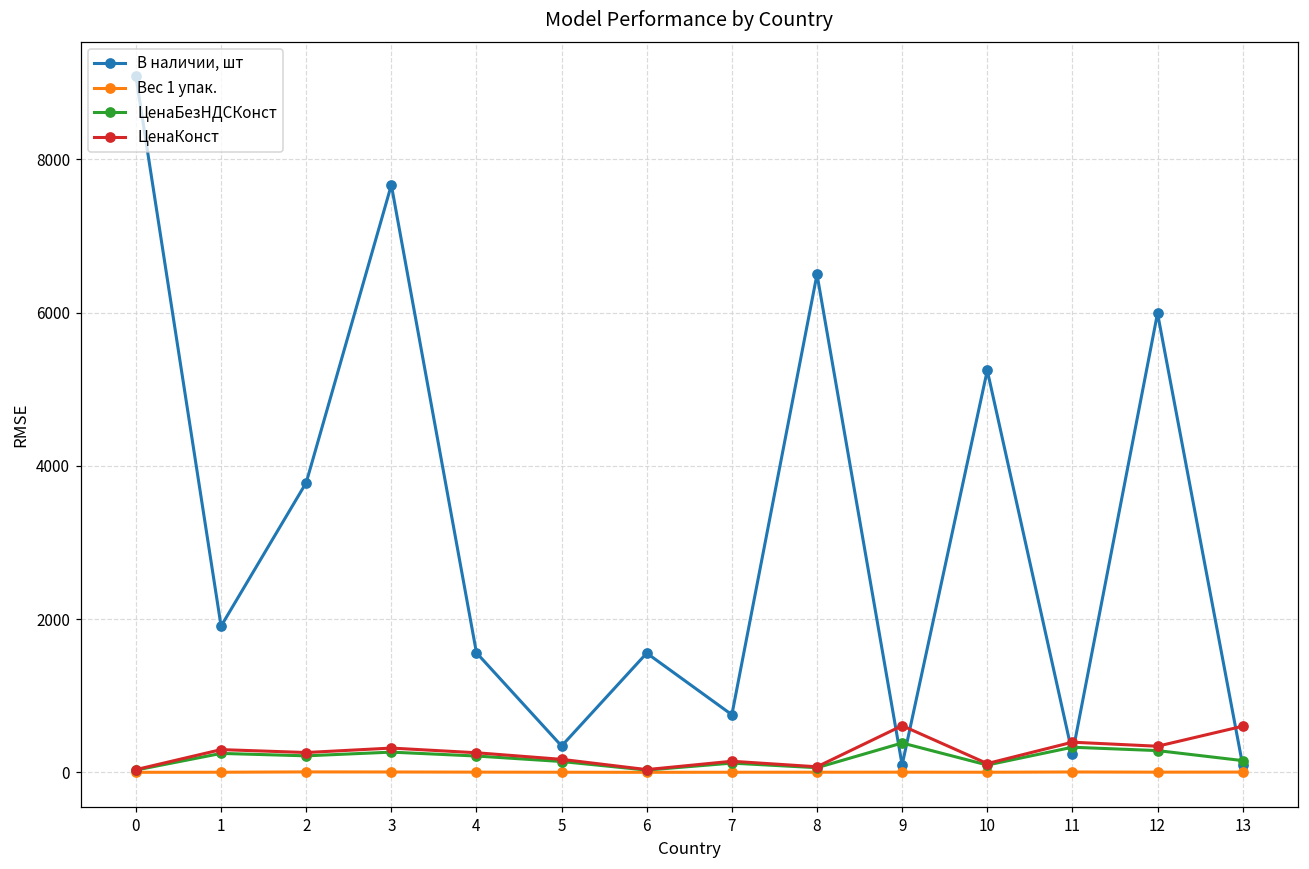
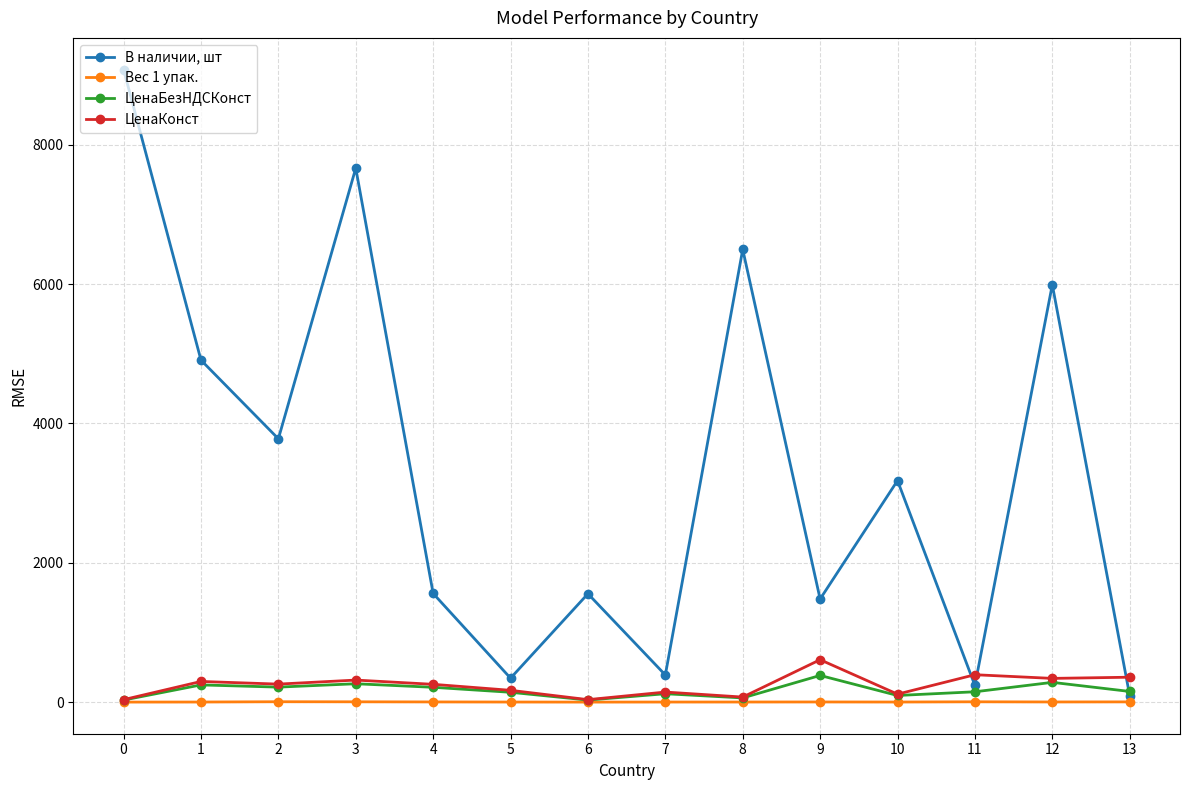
  {
    "В наличии, шт": {
-     "1": 1900,
+     "1": 4900,
      "2": 3800,
      "3": 7700,
      "4": 1600,
      "5": 300,
      "6": 1600,
-     "7": 800,
+     "7": 400,
      "8": 6500,
-     "9": 100,
-     "10": 5200,
+     "9": 1500,
+     "10": 3200,
      "11": 200,
      "12": 6000,
      "13": 100
    },
    "Вес 1 упак.": {
      "1": 0,
      "2": 0,
      "3": 0,
      "4": 0,
      "5": 0,
      "7": 0,
      "8": 0,
      "9": 0,
      "10": 0,
      "11": 0,
      "12": 0,
      "13": 0
    },
    "ЦенаБезНДСКонст": {
      "1": 200,
      "2": 200,
      "3": 300,
      "4": 200,
      "9": 400,
-     "11": 300,
+     "11": 100,
      "12": 300,
      "13": 200
    },
    "ЦенаКонст": {
      "1": 300,
      "2": 300,
      "3": 300,
      "4": 300,
      "9": 600,
      "11": 400,
      "12": 300,
-     "13": 600
+     "13": 400
    }
  }
